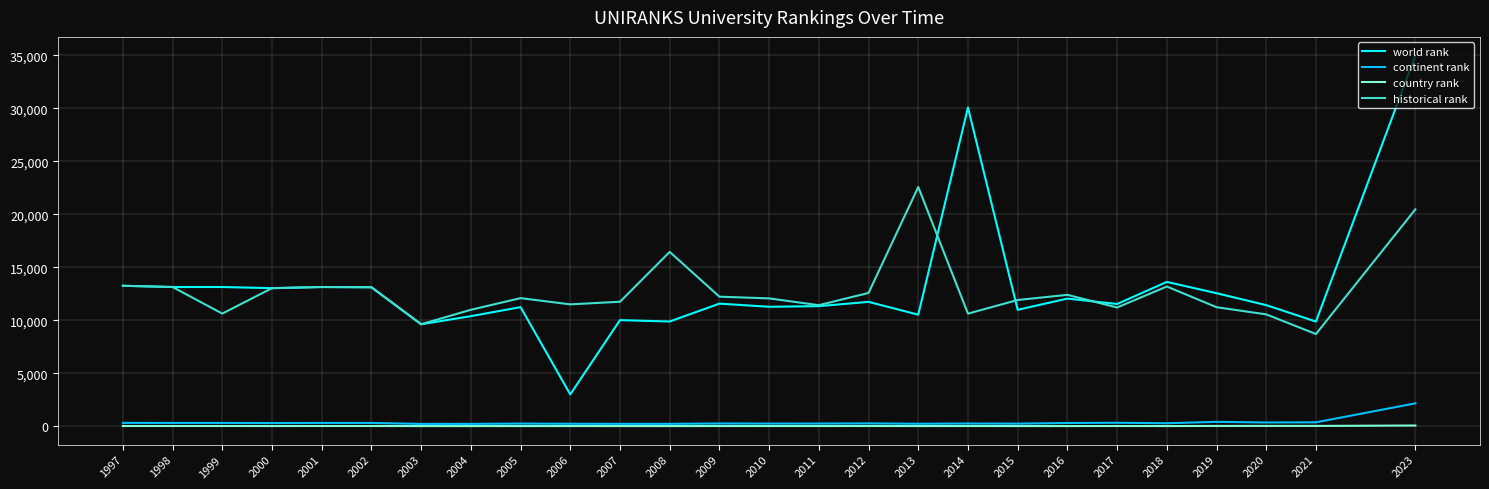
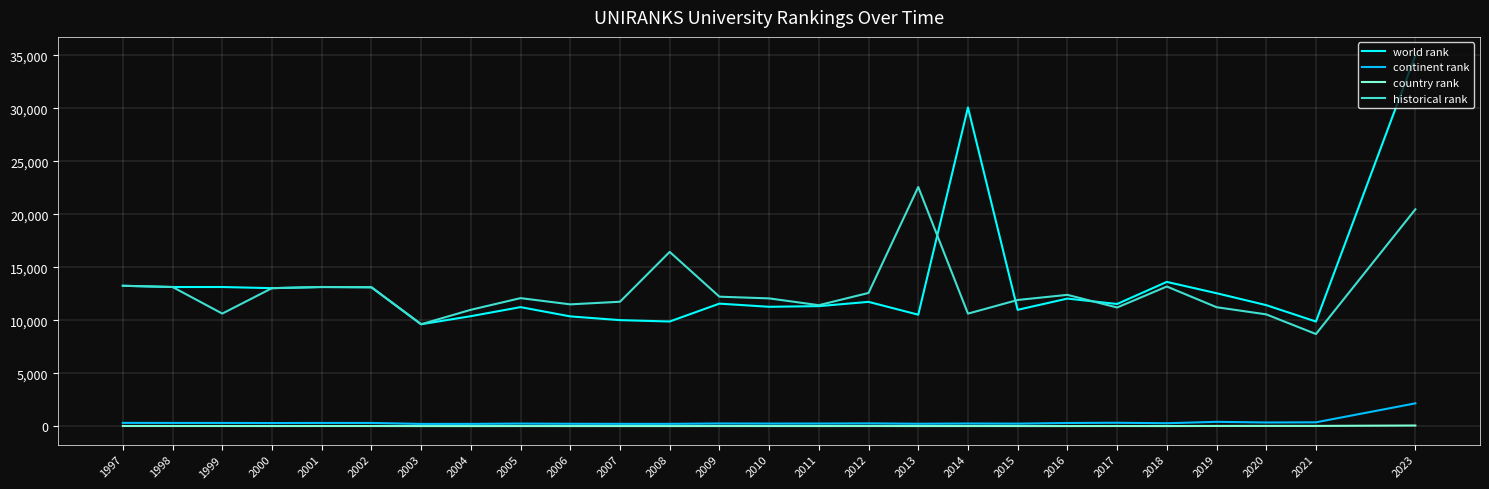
  {
    "world rank": {
      "1999": "13,200",
      "2004": "10,400",
      "2005": "11,300",
-     "2006": "3,000",
+     "2006": "10,400",
      "2007": "10,000",
      "2008": "9,900",
      "2009": "11,600",
      "2010": "11,300",
      "2012": "11,800",
      "2013": "10,500",
      "2014": "30,100",
      "2015": "11,000",
      "2016": "12,100",
      "2017": "11,600",
      "2018": "13,600",
      "2019": "12,600",
      "2020": "11,400",
      "2021": "9,900"
    },
    "continent rank": {
      "1997": "300",
      "1998": "300",
      "1999": "300",
      "2000": "300",
      "2001": "300",
      "2002": "300",
      "2012": "300",
      "2016": "300",
      "2017": "400",
      "2018": "300",
      "2019": "400",
      "2020": "400",
      "2021": "400",
      "2023": "2,200"
    },
    "country rank": {
      "1997": "0",
      "1998": "0",
      "1999": "0",
      "2000": "0",
      "2001": "0",
      "2002": "0",
      "2012": "0",
      "2016": "0",
      "2017": "0",
      "2018": "0",
      "2019": "100",
      "2020": "100",
      "2021": "100",
      "2023": "100"
    },
    "historical rank": {
      "1999": "10,600",
      "2004": "11,000",
      "2005": "12,100",
      "2006": "11,500",
      "2007": "11,800",
      "2008": "16,500",
      "2009": "12,200",
      "2010": "12,100",
      "2012": "12,600",
      "2013": "22,600",
      "2014": "10,600",
      "2015": "11,900",
      "2016": "12,400",
      "2017": "11,200",
      "2018": "13,200",
      "2019": "11,300",
      "2020": "10,600",
      "2021": "8,700",
      "2023": "20,500"
    }
  }
